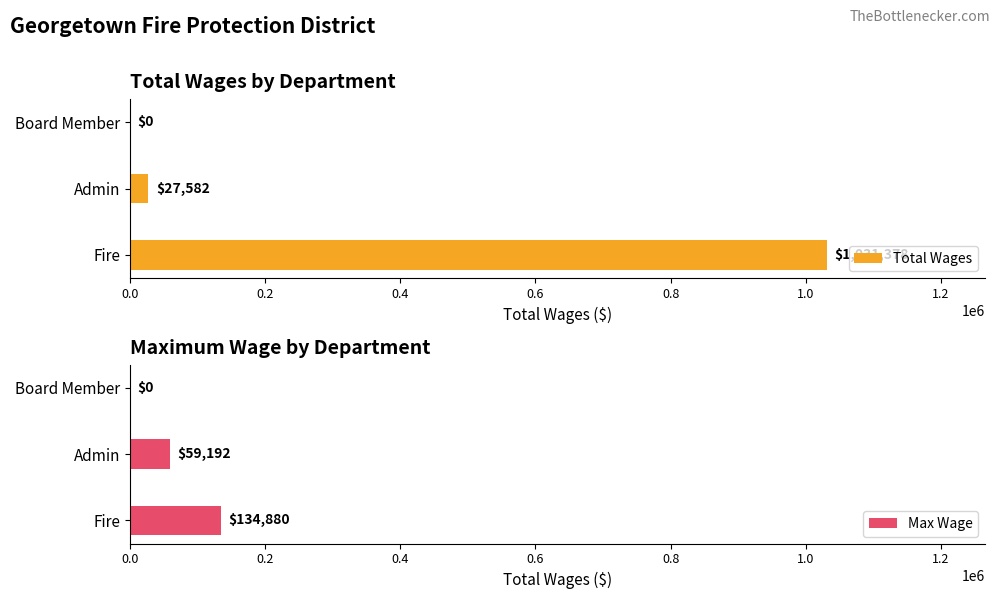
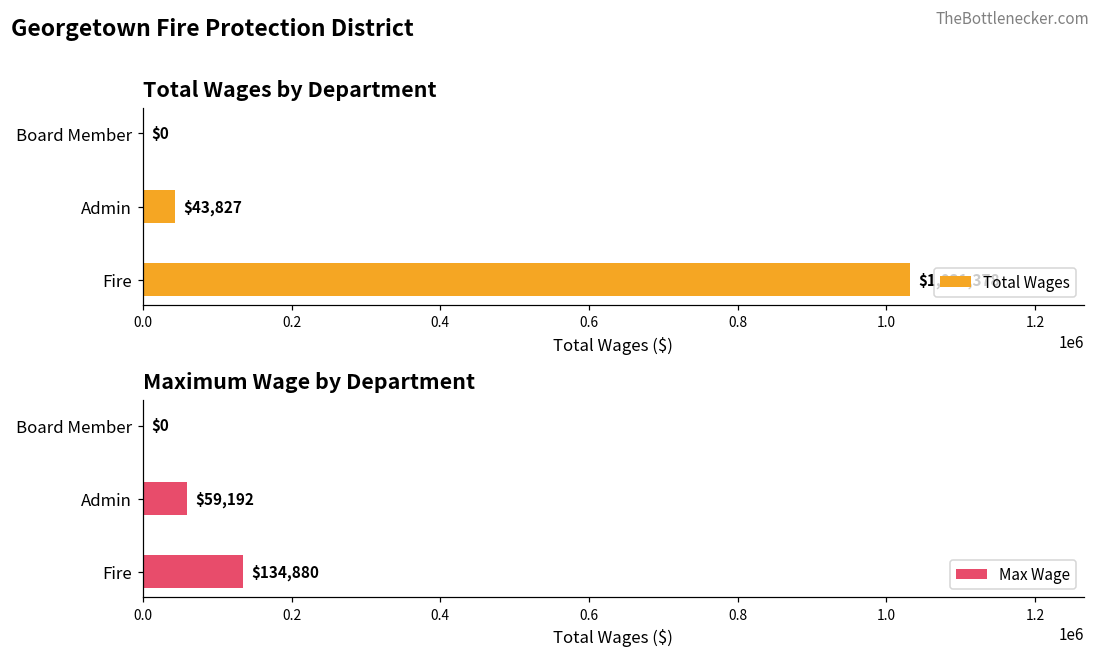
  {
    "Total Wages by Department": {
      "Board Member": "$0",
-     "Admin": "$27,582"
+     "Admin": "$43,827"
    },
    "Maximum Wage by Department": {
      "Board Member": "$0",
      "Admin": "$59,192",
      "Fire": "$134,880"
    }
  }
